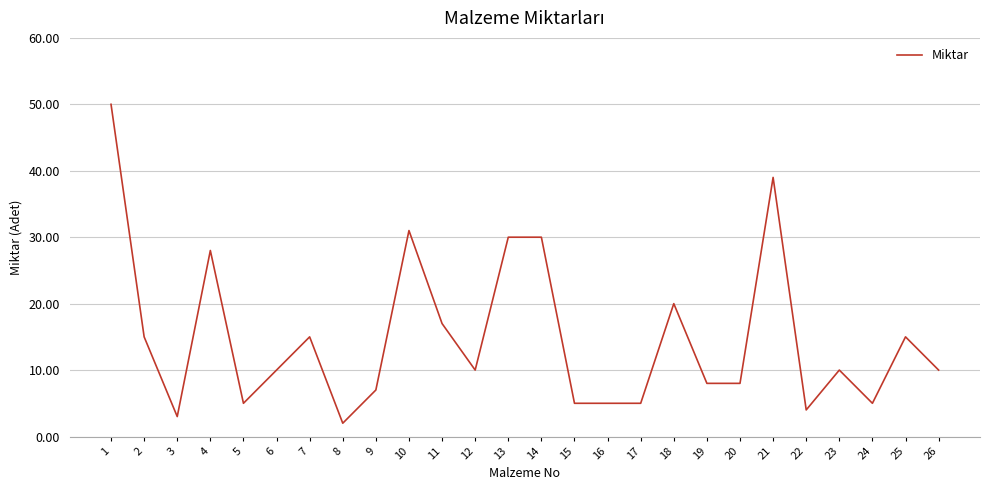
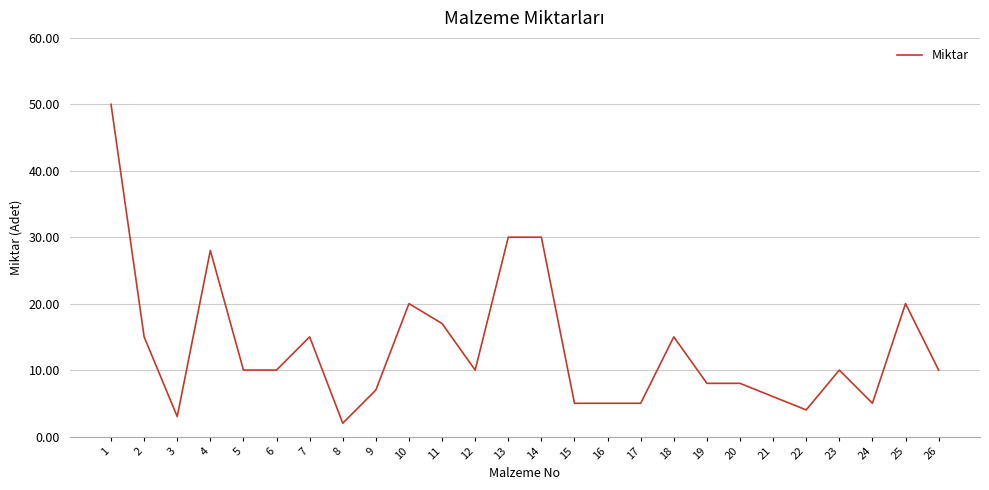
  {
    "1": 50,
    "2": 15,
    "3": 3,
    "4": 28,
-   "5": 5,
+   "5": 10,
    "6": 10,
    "7": 15,
    "8": 2,
    "9": 7,
-   "10": 31,
+   "10": 20,
    "11": 17,
    "12": 10,
    "13": 30,
    "14": 30,
    "15": 5,
    "16": 5,
    "17": 5,
-   "18": 20,
+   "18": 15,
    "19": 8,
    "20": 8,
-   "21": 39,
+   "21": 6,
    "22": 4,
    "23": 10,
    "24": 5,
-   "25": 15,
+   "25": 20,
    "26": 10
  }
